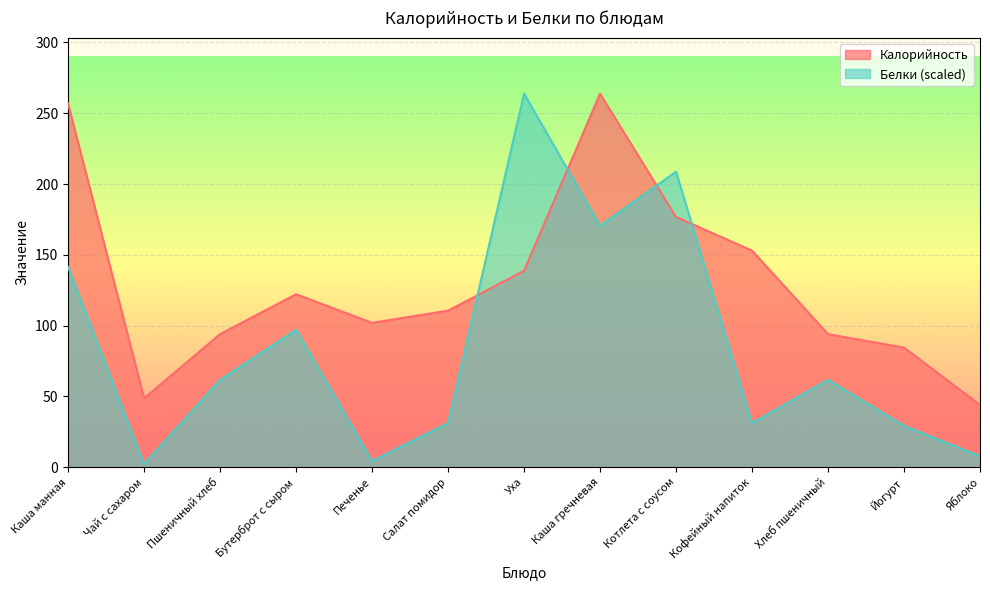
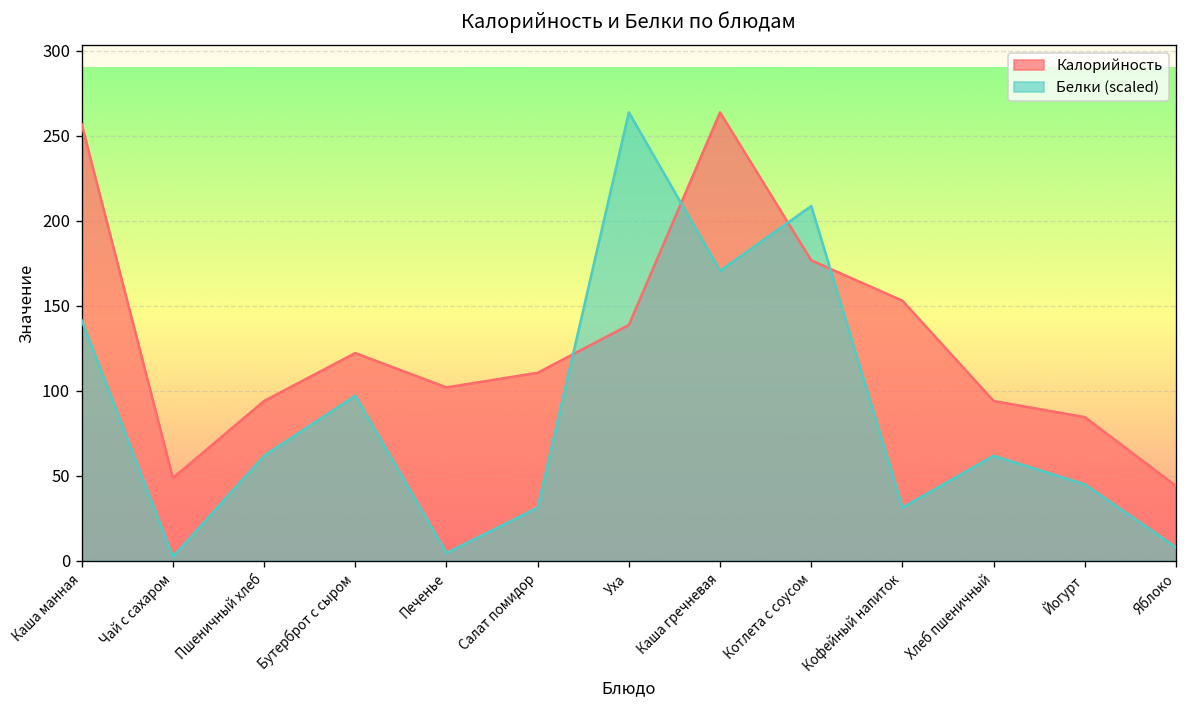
  {
    "Калорийность": {
      "Каша манная": 257,
      "Чай с сахаром": 49,
      "Пшеничный хлеб": 94,
      "Бутерброт с сыром": 122,
      "Печенье": 102,
      "Салат помидор": 111,
      "Уха": 139,
      "Каша гречневая": 264,
      "Котлета с соусом": 177,
      "Кофейный напиток": 153,
      "Хлеб пшеничный": 94,
      "Йогурт": 85,
      "Яблоко": 44
    },
    "Белки (scaled)": {
      "Каша манная": 141,
      "Чай с сахаром": 2,
      "Пшеничный хлеб": 62,
      "Бутерброт с сыром": 97,
      "Печенье": 4,
      "Салат помидор": 31,
      "Уха": 264,
      "Каша гречневая": 171,
      "Котлета с соусом": 209,
      "Кофейный напиток": 31,
      "Хлеб пшеничный": 62,
-     "Йогурт": 29,
+     "Йогурт": 45,
      "Яблоко": 8
    }
  }
